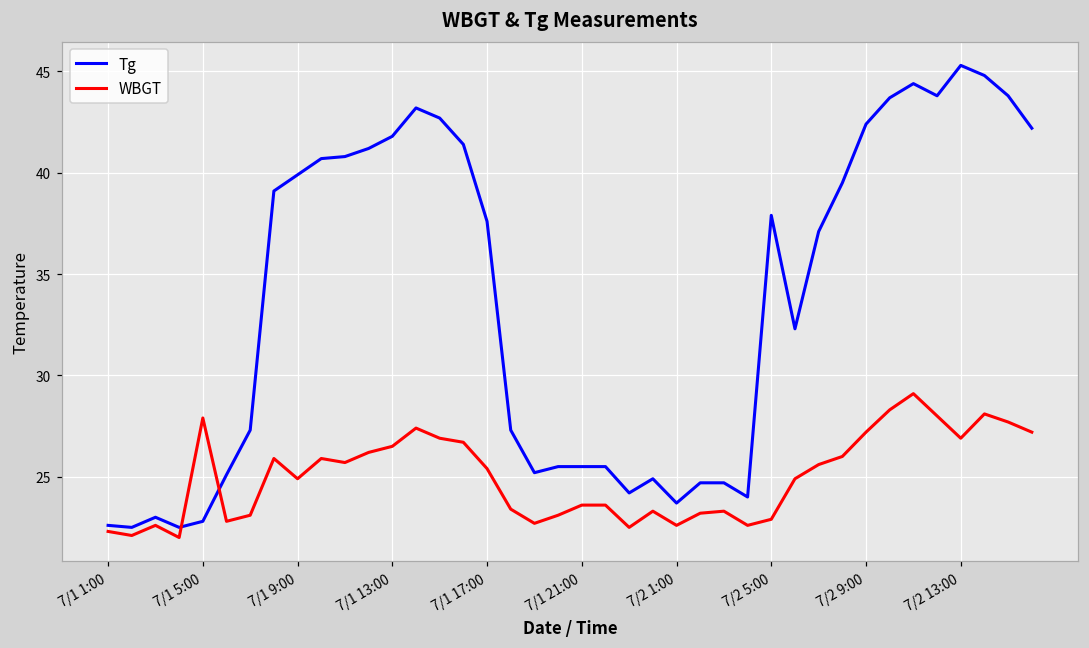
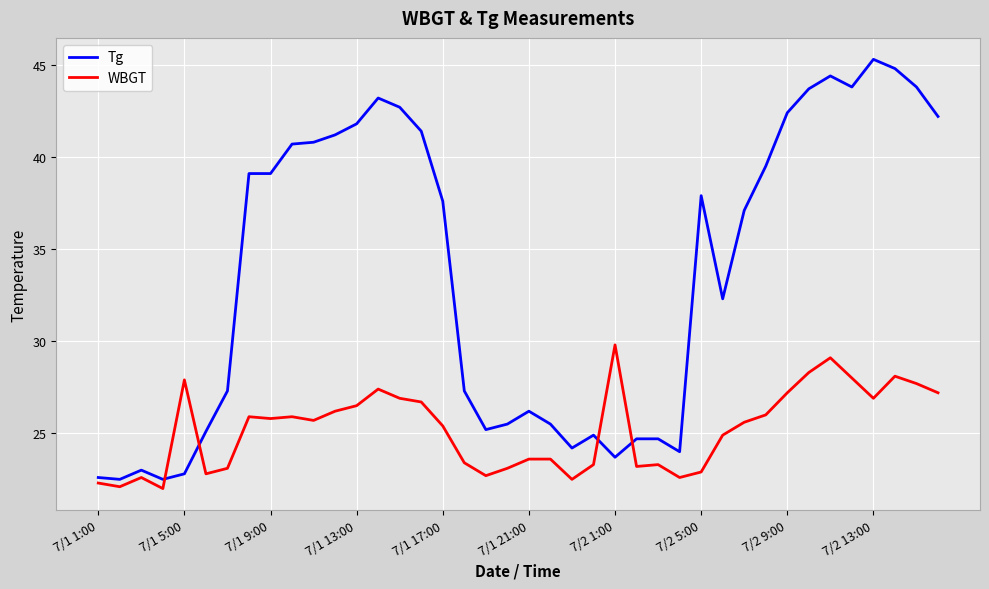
  {
    "Tg": {
      "7/1 1:00": 22.6,
      "7/1 5:00": 22.8,
-     "7/1 9:00": 39.9,
+     "7/1 9:00": 39.1,
      "7/1 13:00": 41.8,
      "7/1 17:00": 37.6,
-     "7/1 21:00": 25.5,
+     "7/1 21:00": 26.2,
      "7/2 1:00": 23.7,
      "7/2 5:00": 37.9,
      "7/2 9:00": 42.4,
      "7/2 13:00": 45.3
    },
    "WBGT": {
      "7/1 1:00": 22.3,
      "7/1 5:00": 27.9,
-     "7/1 9:00": 24.9,
+     "7/1 9:00": 25.8,
      "7/1 13:00": 26.5,
      "7/1 17:00": 25.4,
      "7/1 21:00": 23.6,
-     "7/2 1:00": 22.6,
+     "7/2 1:00": 29.8,
      "7/2 5:00": 22.9,
      "7/2 9:00": 27.2,
      "7/2 13:00": 26.9
    }
  }
